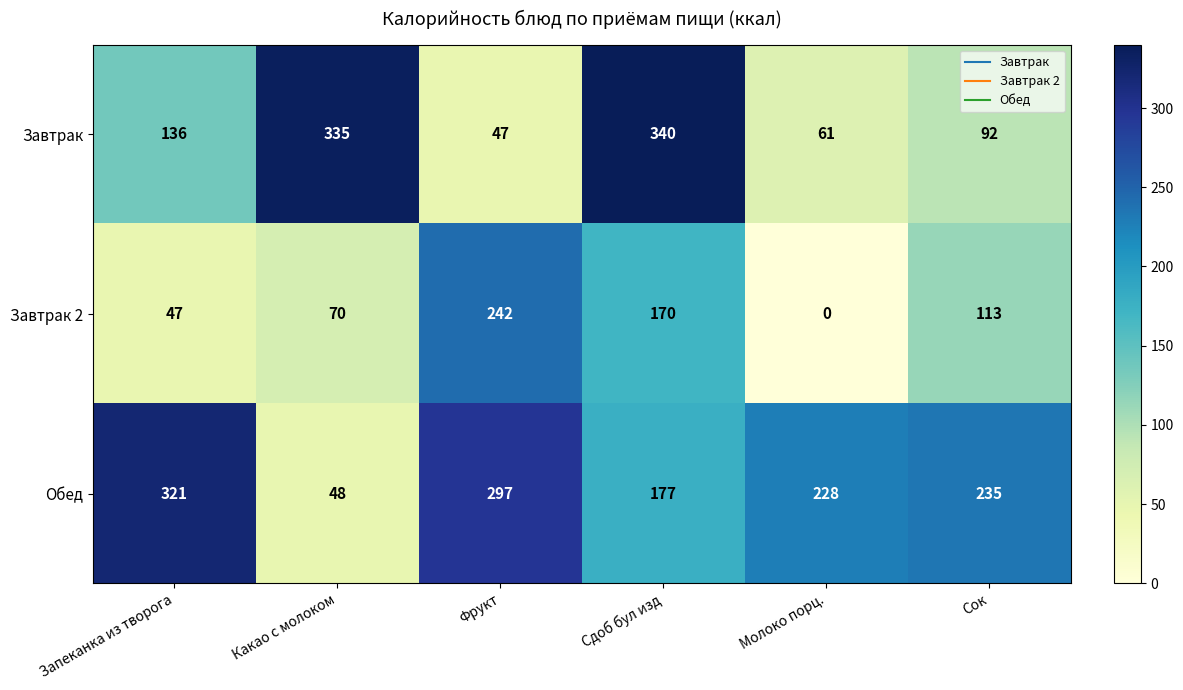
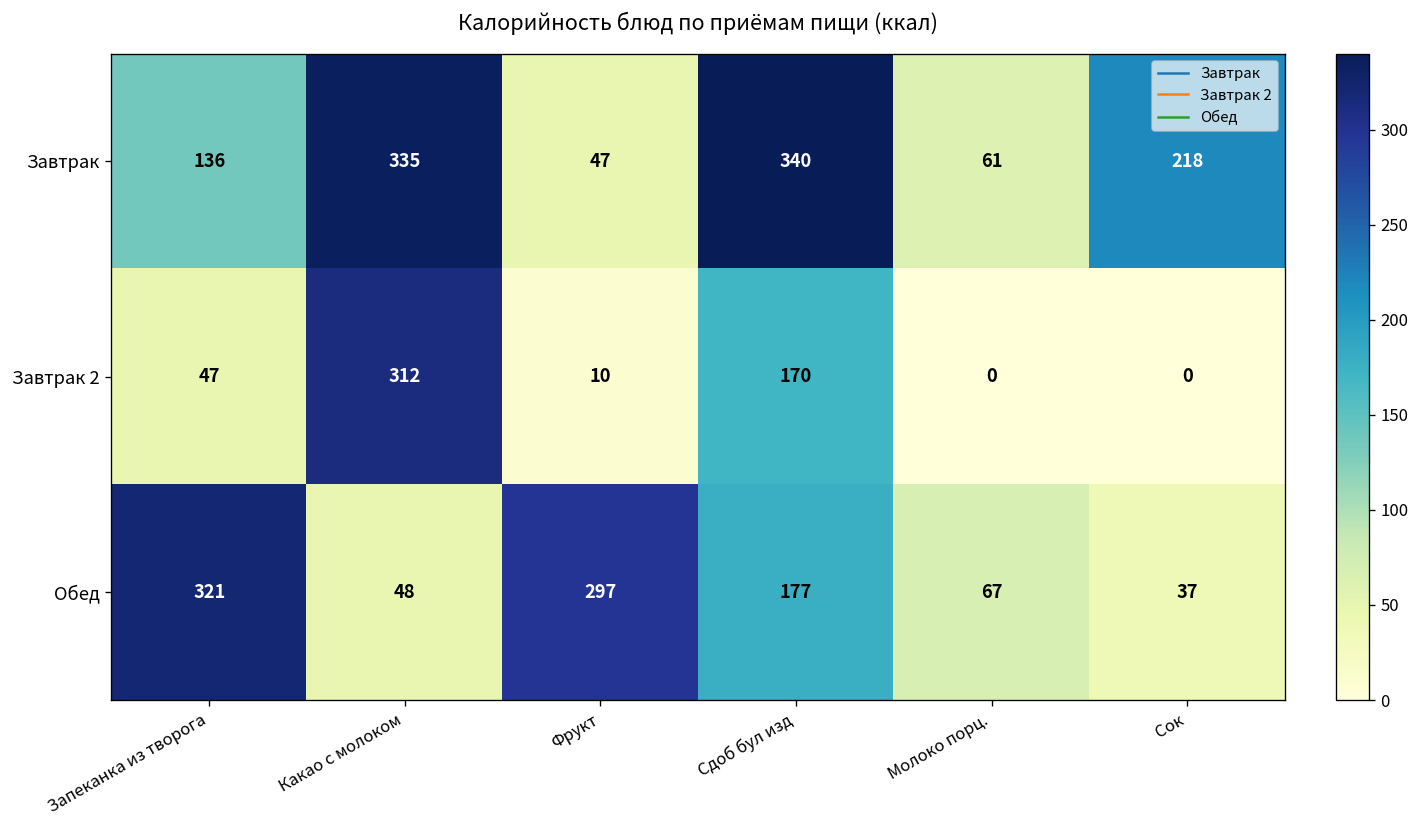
  {
    "Завтрак": {
      "Запеканка из творога": 136,
      "Какао с молоком": 335,
      "Фрукт": 47,
      "Сдоб бул изд": 340,
      "Молоко порц.": 61,
-     "Сок": 92
+     "Сок": 218
    },
    "Завтрак 2": {
      "Запеканка из творога": 47,
-     "Какао с молоком": 70,
-     "Фрукт": 242,
+     "Какао с молоком": 312,
+     "Фрукт": 10,
      "Сдоб бул изд": 170,
      "Молоко порц.": 0,
-     "Сок": 113
+     "Сок": 0
    },
    "Обед": {
      "Запеканка из творога": 321,
      "Какао с молоком": 48,
      "Фрукт": 297,
      "Сдоб бул изд": 177,
-     "Молоко порц.": 228,
-     "Сок": 235
+     "Молоко порц.": 67,
+     "Сок": 37
    }
  }
